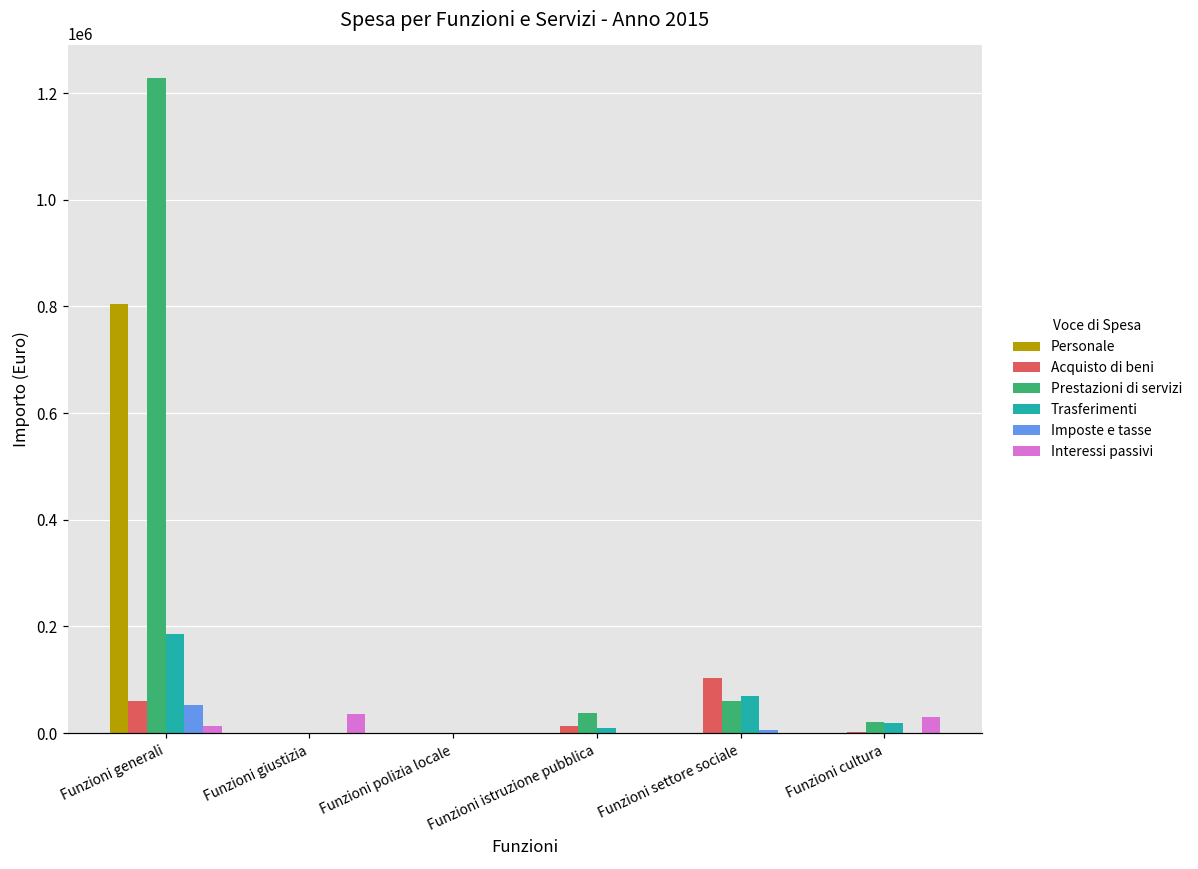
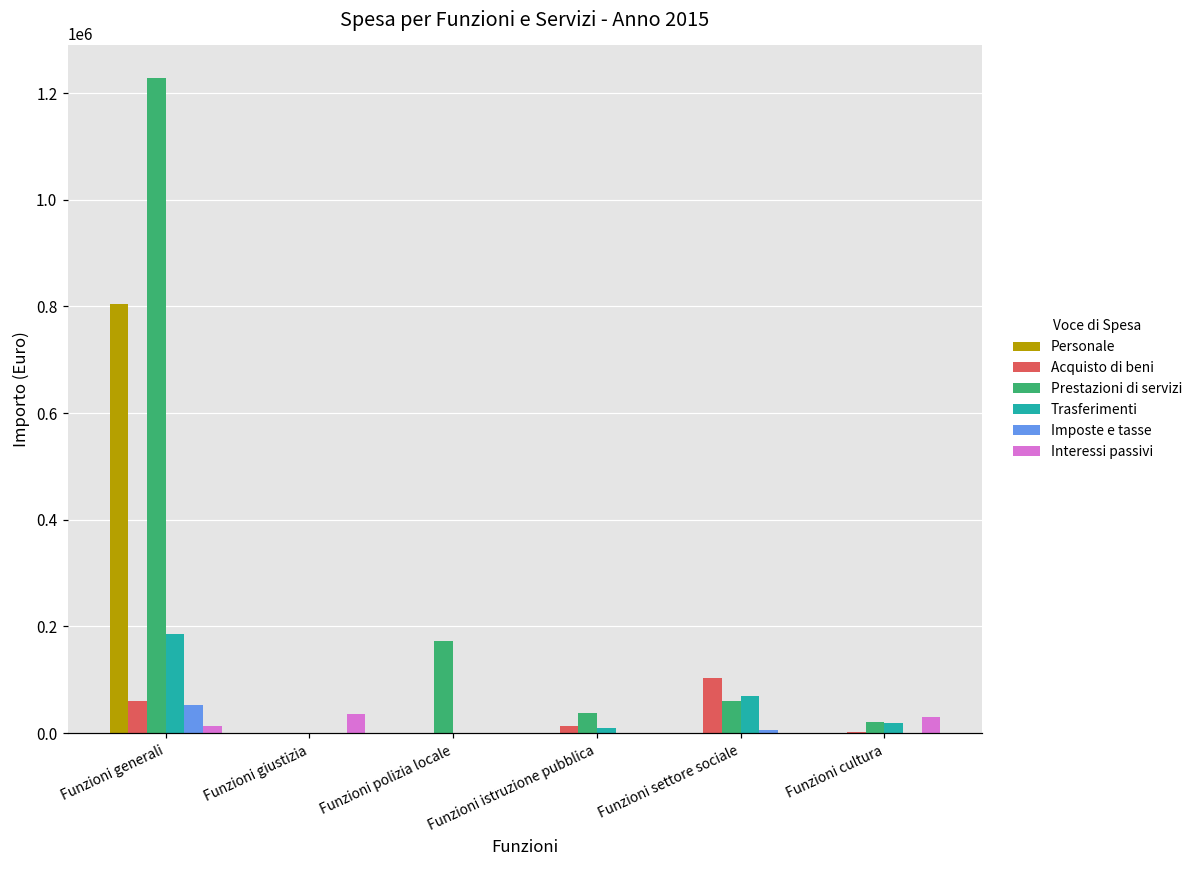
  {
    "Personale": {
      "Funzioni generali": 800000,
      "Funzioni giustizia": 0,
      "Funzioni polizia locale": 0,
      "Funzioni istruzione pubblica": 0,
      "Funzioni settore sociale": 0,
      "Funzioni cultura": 0
    },
    "Acquisto di beni": {
      "Funzioni generali": 60000,
      "Funzioni giustizia": 0,
      "Funzioni polizia locale": 0,
      "Funzioni istruzione pubblica": 10000,
      "Funzioni settore sociale": 100000
    },
    "Prestazioni di servizi": {
      "Funzioni generali": 1230000,
      "Funzioni giustizia": 0,
-     "Funzioni polizia locale": 0,
+     "Funzioni polizia locale": 170000,
      "Funzioni istruzione pubblica": 40000,
      "Funzioni settore sociale": 60000,
      "Funzioni cultura": 20000
    },
    "Trasferimenti": {
      "Funzioni generali": 190000,
      "Funzioni giustizia": 0,
      "Funzioni polizia locale": 0,
      "Funzioni istruzione pubblica": 10000,
      "Funzioni settore sociale": 70000,
      "Funzioni cultura": 20000
    },
    "Imposte e tasse": {
      "Funzioni generali": 50000,
      "Funzioni giustizia": 0,
      "Funzioni polizia locale": 0,
      "Funzioni istruzione pubblica": 0,
      "Funzioni settore sociale": 10000,
      "Funzioni cultura": 0
    },
    "Interessi passivi": {
      "Funzioni generali": 10000,
      "Funzioni giustizia": 40000,
      "Funzioni polizia locale": 0,
      "Funzioni settore sociale": 0,
      "Funzioni cultura": 30000
    }
  }
